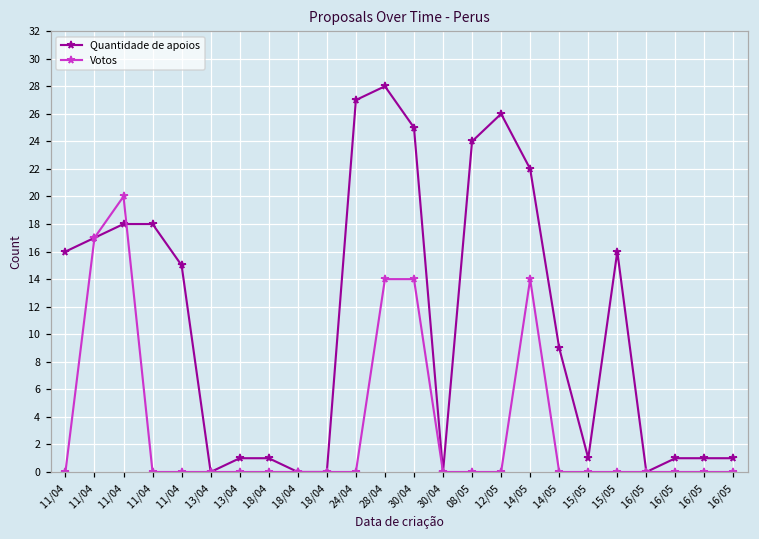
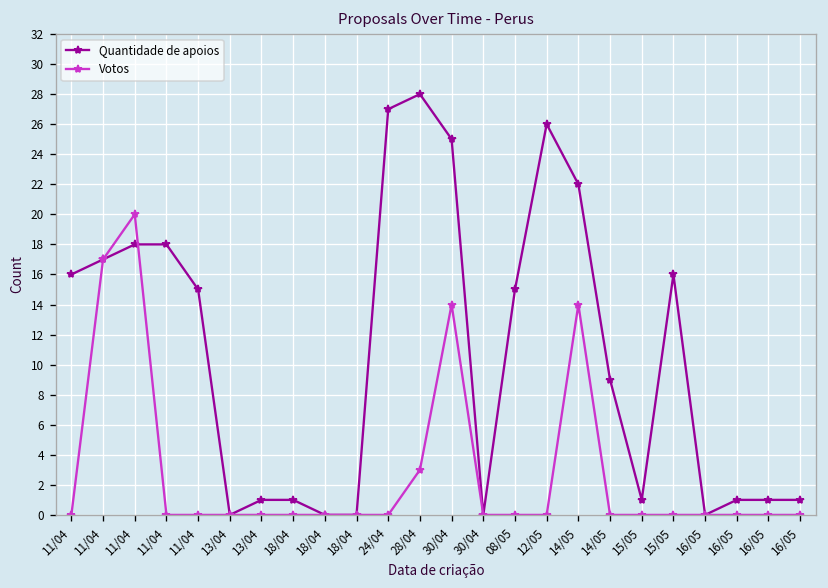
  {
    "Quantidade de apoios": {
      "24/04": 27,
      "28/04": 28,
-     "08/05": 24,
+     "08/05": 15,
      "12/05": 26
    },
    "Votos": {
      "24/04": 0,
-     "28/04": 14,
+     "28/04": 3,
      "08/05": 0,
      "12/05": 0
    }
  }
